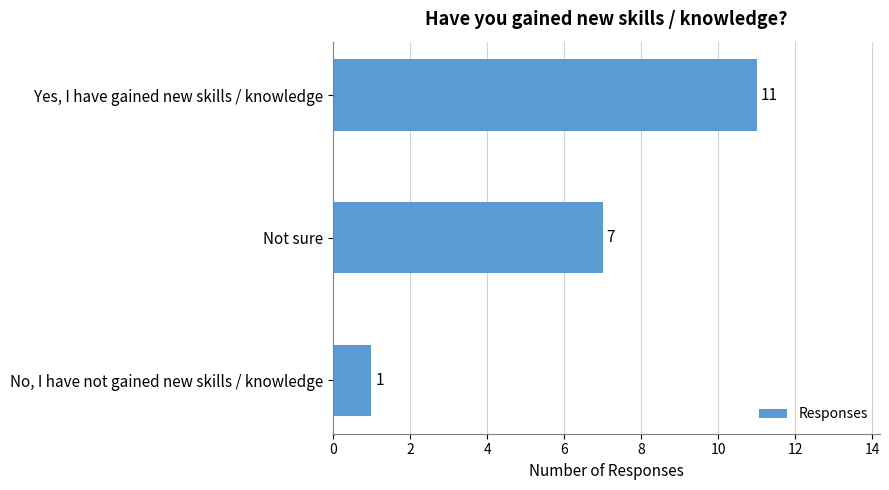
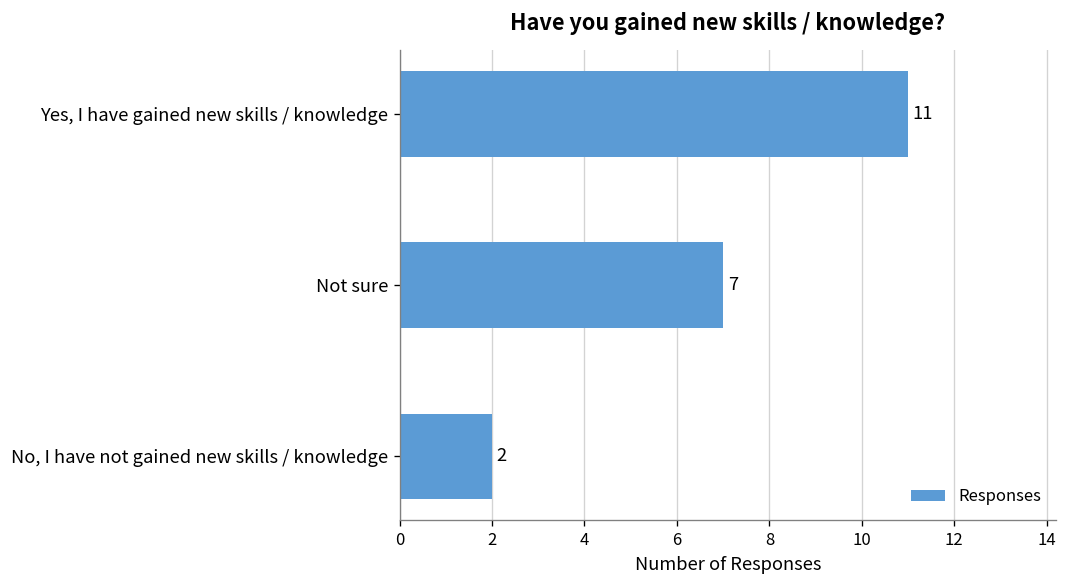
  {
    "Yes, I have gained new skills / knowledge": 11,
    "Not sure": 7,
-   "No, I have not gained new skills / knowledge": 1
+   "No, I have not gained new skills / knowledge": 2
  }
